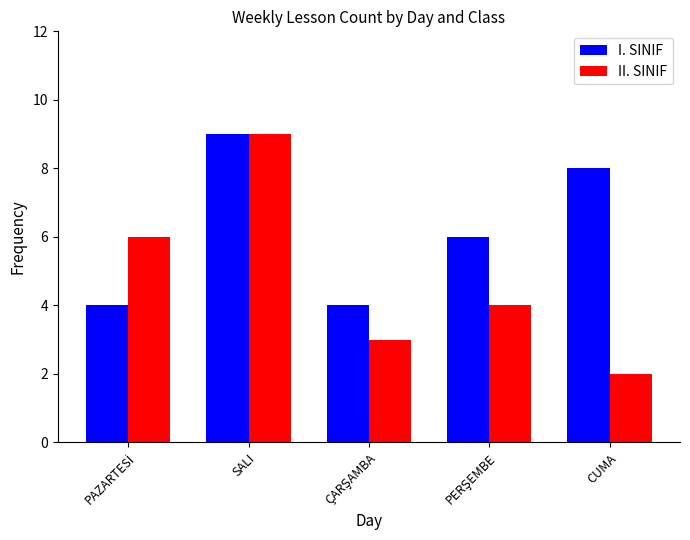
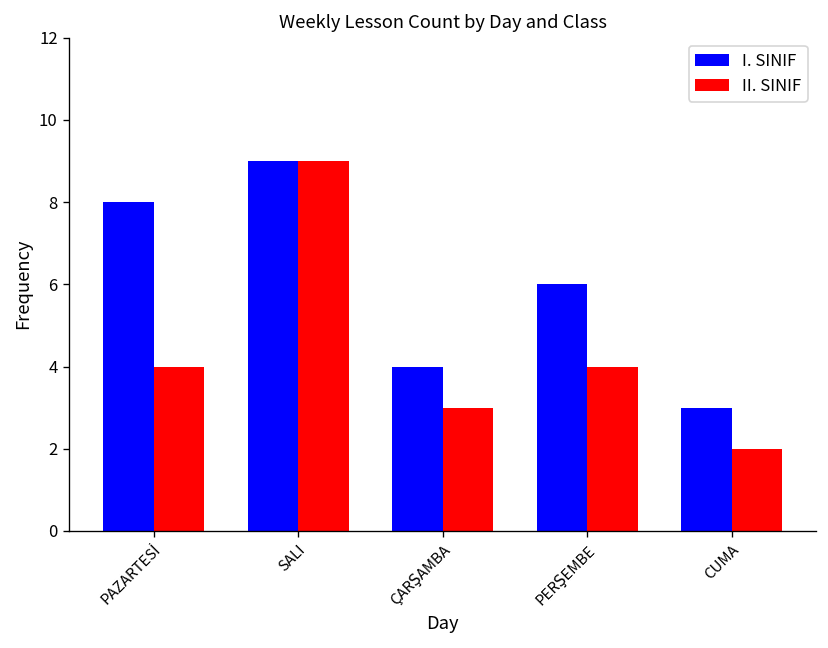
  {
    "I. SINIF": {
-     "PAZARTESİ": 4,
+     "PAZARTESİ": 8,
      "SALI": 9,
      "ÇARŞAMBA": 4,
      "PERŞEMBE": 6,
-     "CUMA": 8
+     "CUMA": 3
    },
    "II. SINIF": {
-     "PAZARTESİ": 6,
+     "PAZARTESİ": 4,
      "SALI": 9,
      "ÇARŞAMBA": 3,
      "PERŞEMBE": 4,
      "CUMA": 2
    }
  }
